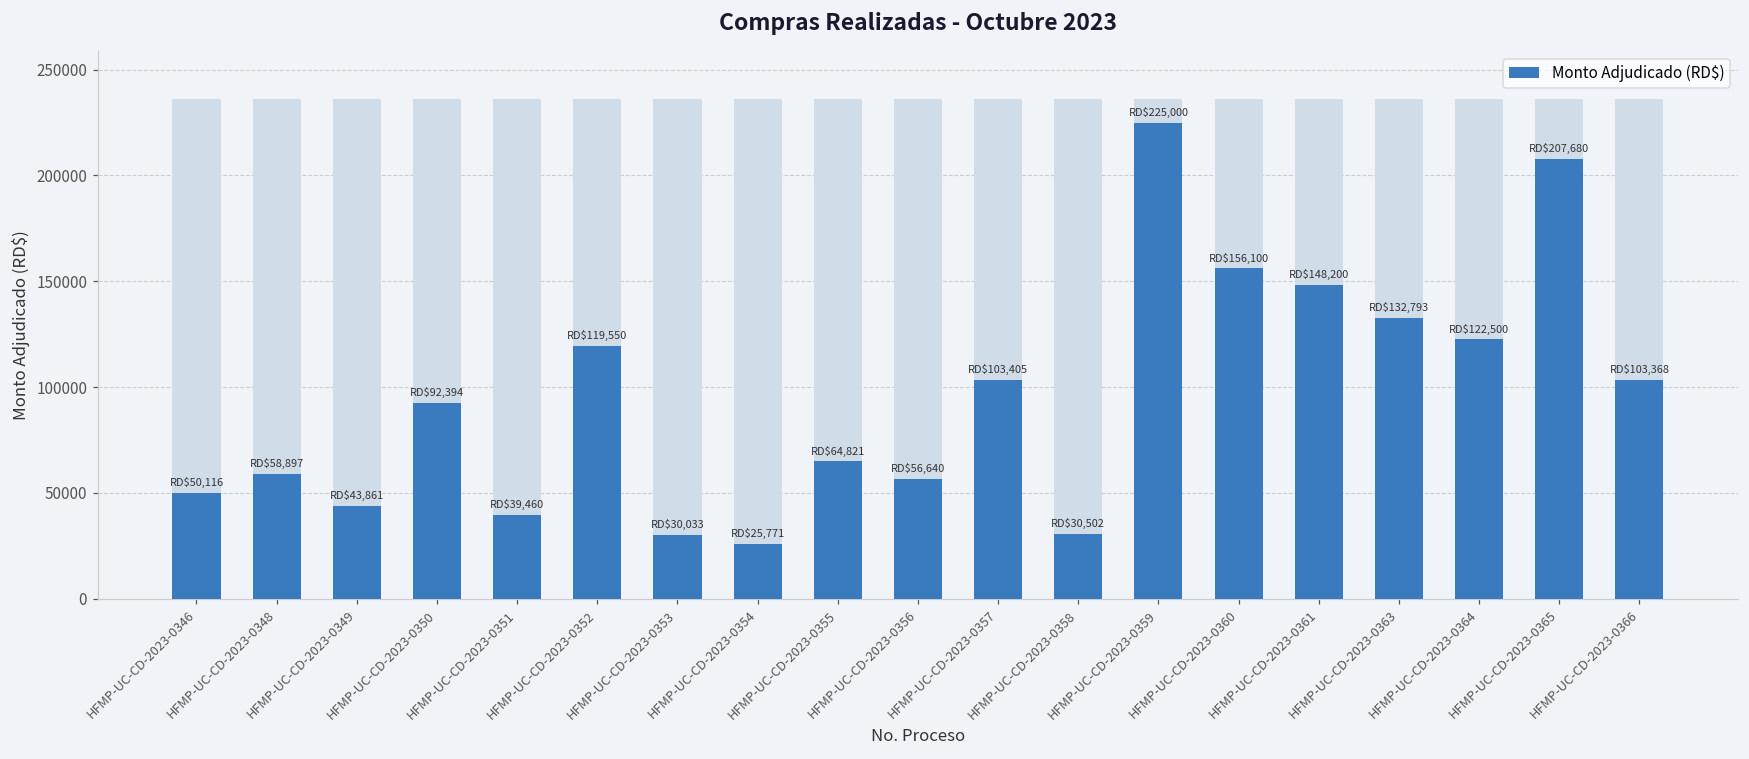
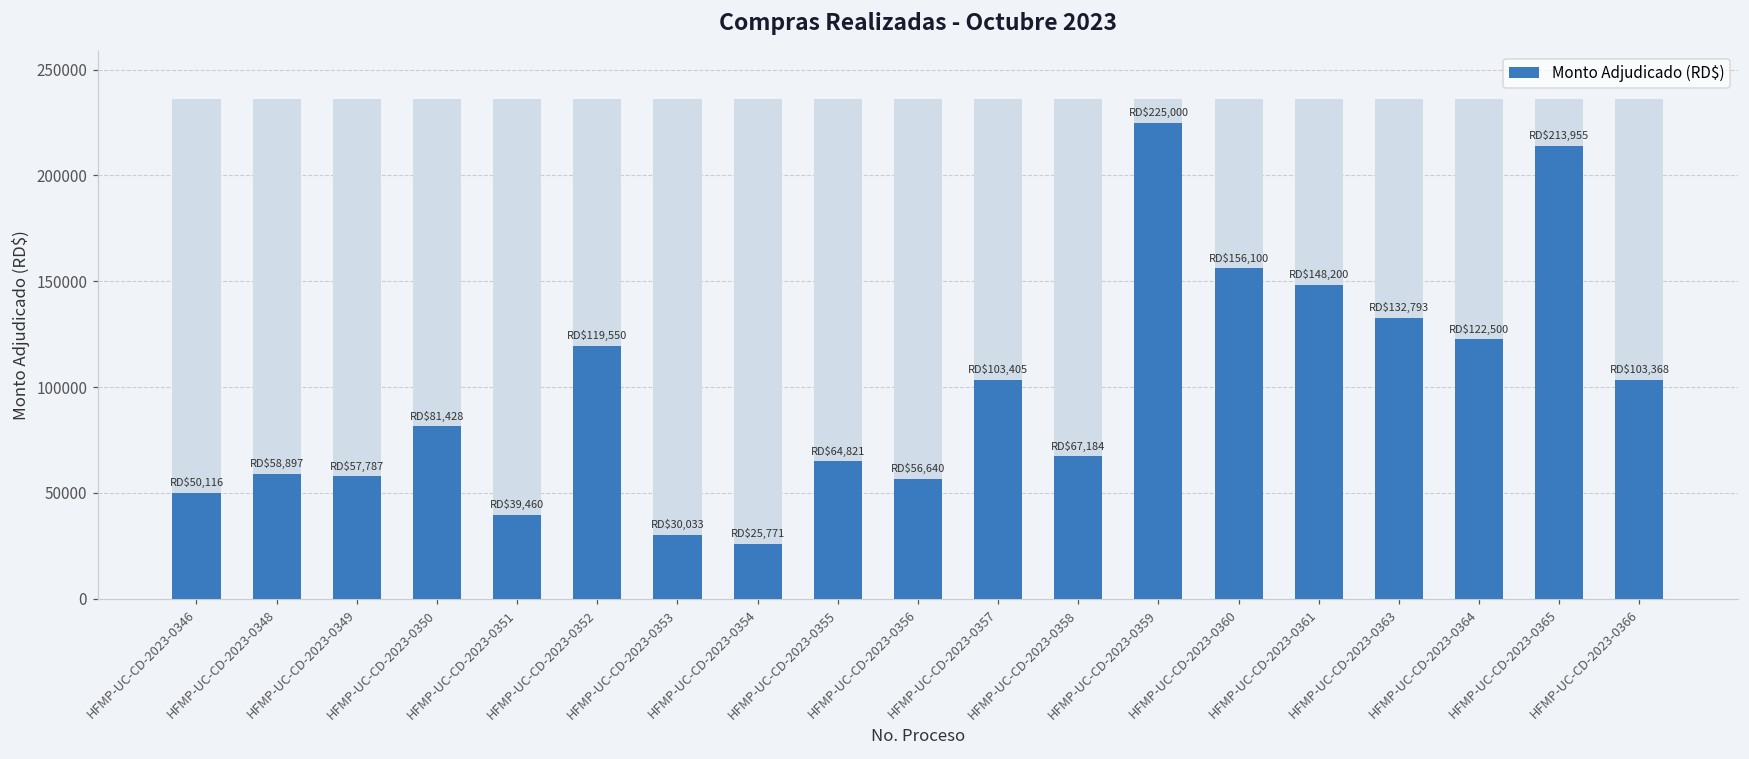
  {
    "Monto Adjudicado (RD$)": {
-     "HFMP-UC-CD-2023-0349": "$43,861",
-     "HFMP-UC-CD-2023-0350": "$92,394",
-     "HFMP-UC-CD-2023-0358": "$30,502",
-     "HFMP-UC-CD-2023-0365": "$207,680"
+     "HFMP-UC-CD-2023-0349": "$57,787",
+     "HFMP-UC-CD-2023-0350": "$81,428",
+     "HFMP-UC-CD-2023-0358": "$67,184",
+     "HFMP-UC-CD-2023-0365": "$213,955"
    }
  }
